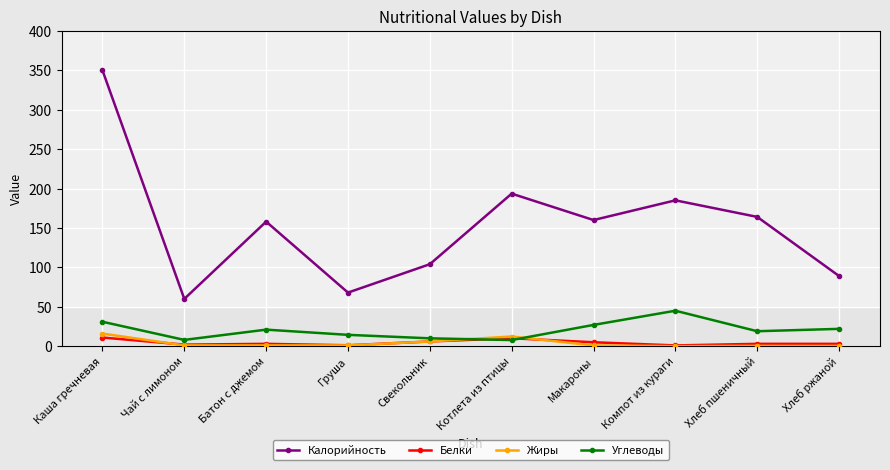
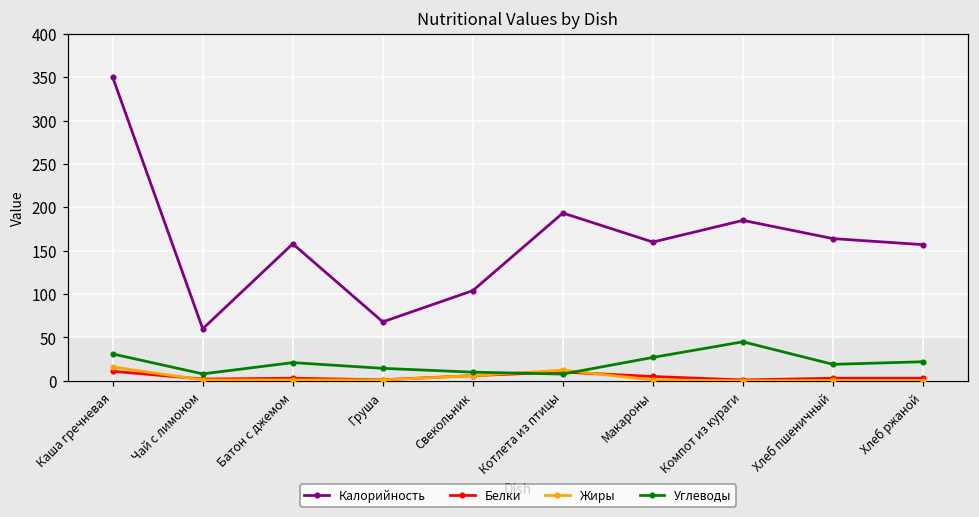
  {
    "Калорийность": {
      "Каша гречневая": 350,
      "Чай с лимоном": 60,
      "Батон с джемом": 160,
      "Груша": 70,
      "Свекольник": 100,
      "Котлета из птицы": 190,
      "Макароны": 160,
      "Компот из кураги": 190,
      "Хлеб пшеничный": 160,
-     "Хлеб ржаной": 90
+     "Хлеб ржаной": 160
    },
    "Белки": {
      "Каша гречневая": 10,
      "Макароны": 10
    },
    "Жиры": {
      "Каша гречневая": 20,
      "Макароны": 0
    },
    "Углеводы": {
      "Каша гречневая": 30,
      "Чай с лимоном": 10,
      "Батон с джемом": 20,
      "Груша": 10,
      "Свекольник": 10,
      "Макароны": 30,
      "Компот из кураги": 50,
      "Хлеб пшеничный": 20,
      "Хлеб ржаной": 20
    }
  }
